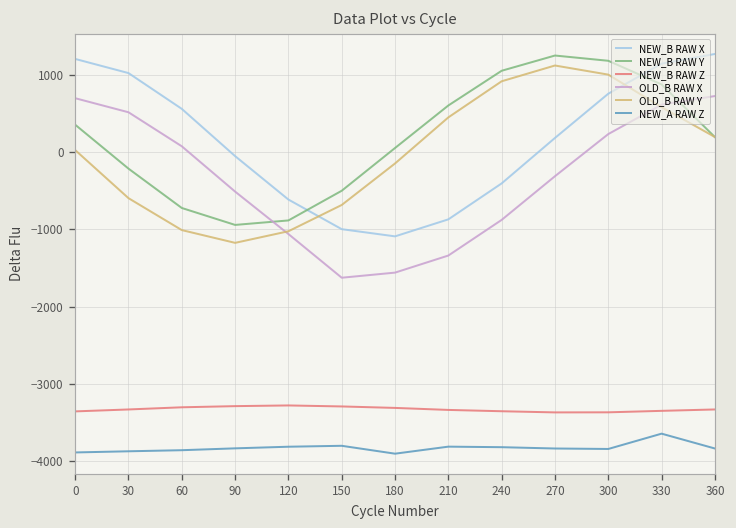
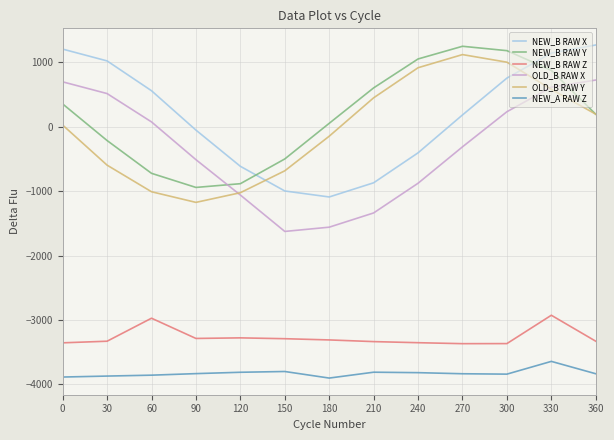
  {
    "NEW_B RAW X": {
      "0": 1200,
      "30": 1000,
      "60": 600,
      "90": -100,
      "120": -600,
      "150": -1000,
      "180": -1100,
      "210": -900,
      "240": -400,
      "270": 200,
      "300": 800,
      "360": 1300
    },
    "NEW_B RAW Y": {
      "0": 400,
      "30": -200,
      "60": -700,
      "90": -900,
      "120": -900,
      "150": -500,
      "180": 100,
      "210": 600,
      "240": 1100,
      "270": 1200,
      "300": 1200
    },
    "NEW_B RAW Z": {
      "0": -3400,
      "30": -3300,
-     "60": -3300,
+     "60": -3000,
      "90": -3300,
      "120": -3300,
      "150": -3300,
      "180": -3300,
      "210": -3300,
      "240": -3400,
      "270": -3400,
      "300": -3400,
-     "330": -3300,
+     "330": -2900,
      "360": -3300
    },
    "OLD_B RAW X": {
      "0": 700,
      "30": 500,
      "60": 100,
      "90": -500,
      "150": -1600,
      "180": -1600,
      "210": -1300,
      "240": -900,
      "270": -300,
      "300": 200,
      "360": 700
    },
    "OLD_B RAW Y": {
      "0": 0,
      "30": -600,
      "60": -1000,
      "90": -1200,
      "150": -700,
      "180": -100,
      "210": 400,
      "240": 900,
      "270": 1100,
      "300": 1000
    },
    "NEW_A RAW Z": {
      "0": -3900,
      "30": -3900,
      "60": -3900,
      "90": -3800,
      "120": -3800,
      "150": -3800,
      "180": -3900,
      "210": -3800,
      "240": -3800,
      "270": -3800,
      "300": -3800,
      "330": -3600,
      "360": -3800
    }
  }
